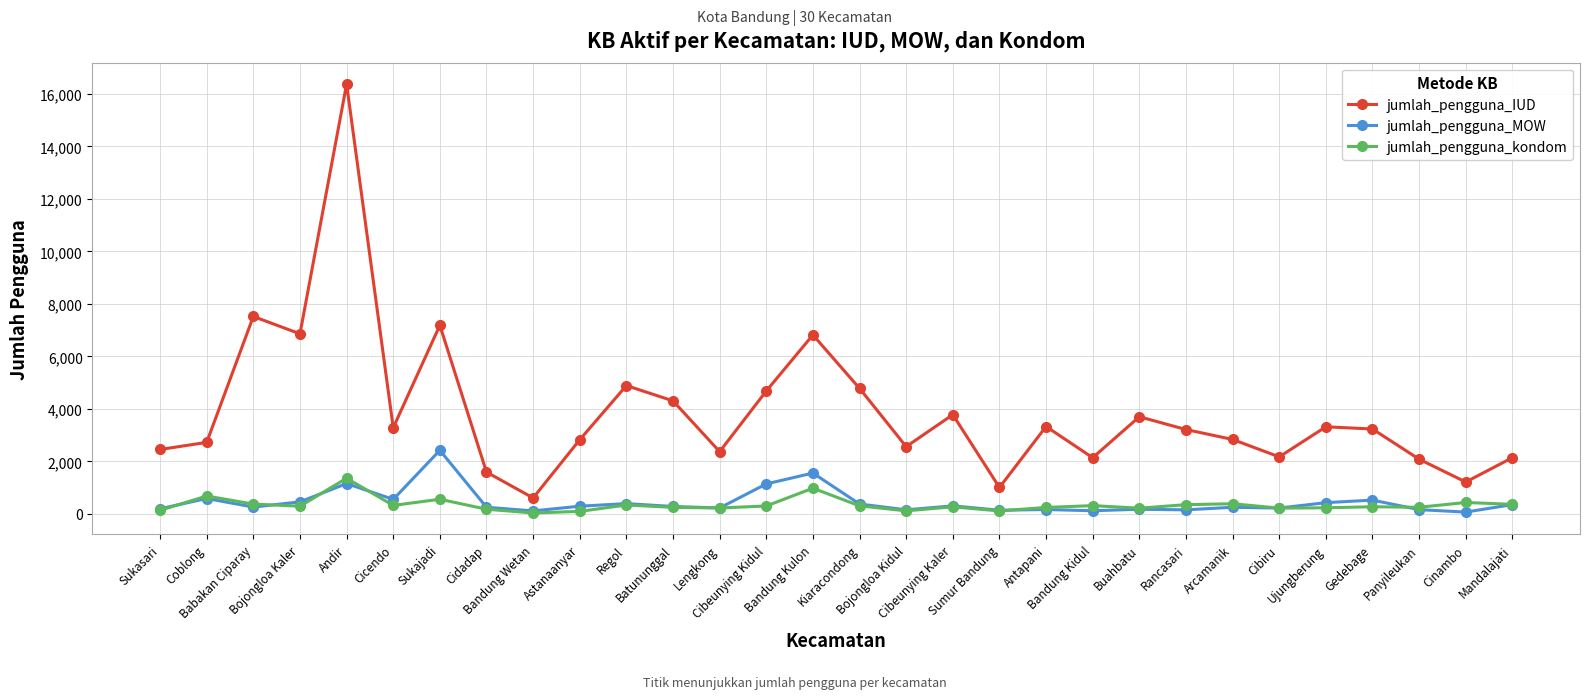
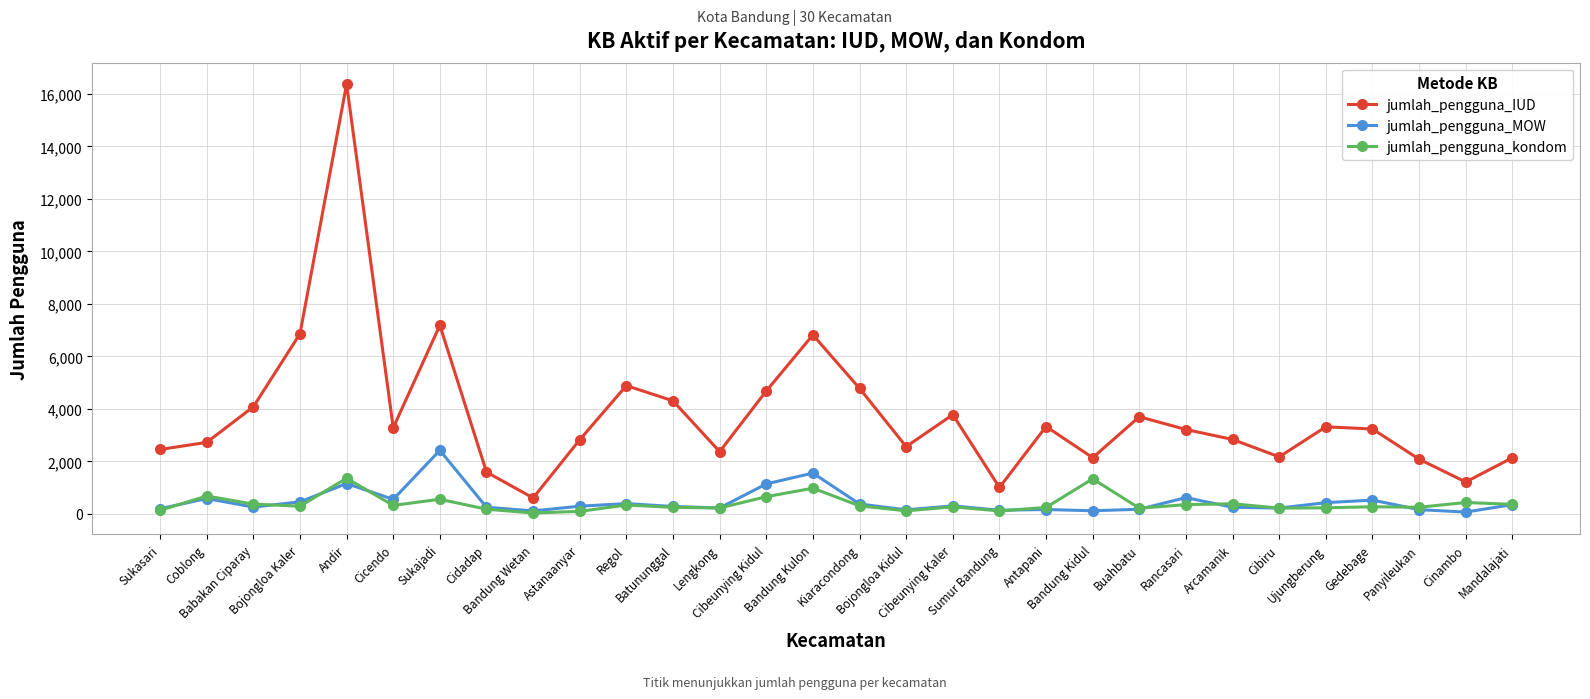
  {
    "jumlah_pengguna_IUD": {
      "Sukasari": "2,500",
      "Coblong": "2,700",
-     "Babakan Ciparay": "7,500",
+     "Babakan Ciparay": "4,100",
      "Bojongloa Kaler": "6,900",
      "Andir": "16,400",
      "Cicendo": "3,300",
      "Sukajadi": "7,200",
      "Cidadap": "1,600",
      "Bandung Wetan": "600",
      "Astanaanyar": "2,800",
      "Regol": "4,900",
      "Batununggal": "4,300",
      "Lengkong": "2,400",
      "Cibeunying Kidul": "4,700",
      "Bandung Kulon": "6,800",
      "Kiaracondong": "4,800",
      "Bojongloa Kidul": "2,600",
      "Cibeunying Kaler": "3,800",
      "Sumur Bandung": "1,000",
      "Antapani": "3,300",
      "Bandung Kidul": "2,100",
      "Buahbatu": "3,700",
      "Rancasari": "3,200",
      "Arcamanik": "2,800",
      "Cibiru": "2,200",
      "Ujungberung": "3,300",
      "Gedebage": "3,200",
      "Panyileukan": "2,100",
      "Cinambo": "1,200",
      "Mandalajati": "2,100"
    },
    "jumlah_pengguna_MOW": {
      "Babakan Ciparay": "300",
      "Bojongloa Kaler": "500",
      "Andir": "1,200",
      "Cicendo": "600",
      "Sukajadi": "2,400",
      "Astanaanyar": "300",
      "Cibeunying Kidul": "1,100",
      "Bandung Kulon": "1,600",
      "Bandung Kidul": "100",
-     "Rancasari": "200",
+     "Rancasari": "600",
      "Arcamanik": "300",
      "Ujungberung": "400",
      "Gedebage": "500",
      "Cinambo": "100"
    },
    "jumlah_pengguna_kondom": {
      "Babakan Ciparay": "400",
      "Bojongloa Kaler": "300",
      "Andir": "1,400",
      "Cicendo": "300",
      "Sukajadi": "600",
      "Astanaanyar": "100",
-     "Cibeunying Kidul": "300",
+     "Cibeunying Kidul": "700",
      "Bandung Kulon": "1,000",
-     "Bandung Kidul": "300",
+     "Bandung Kidul": "1,300",
      "Rancasari": "400",
      "Arcamanik": "400",
      "Ujungberung": "200",
      "Gedebage": "300",
      "Cinambo": "400"
    }
  }
